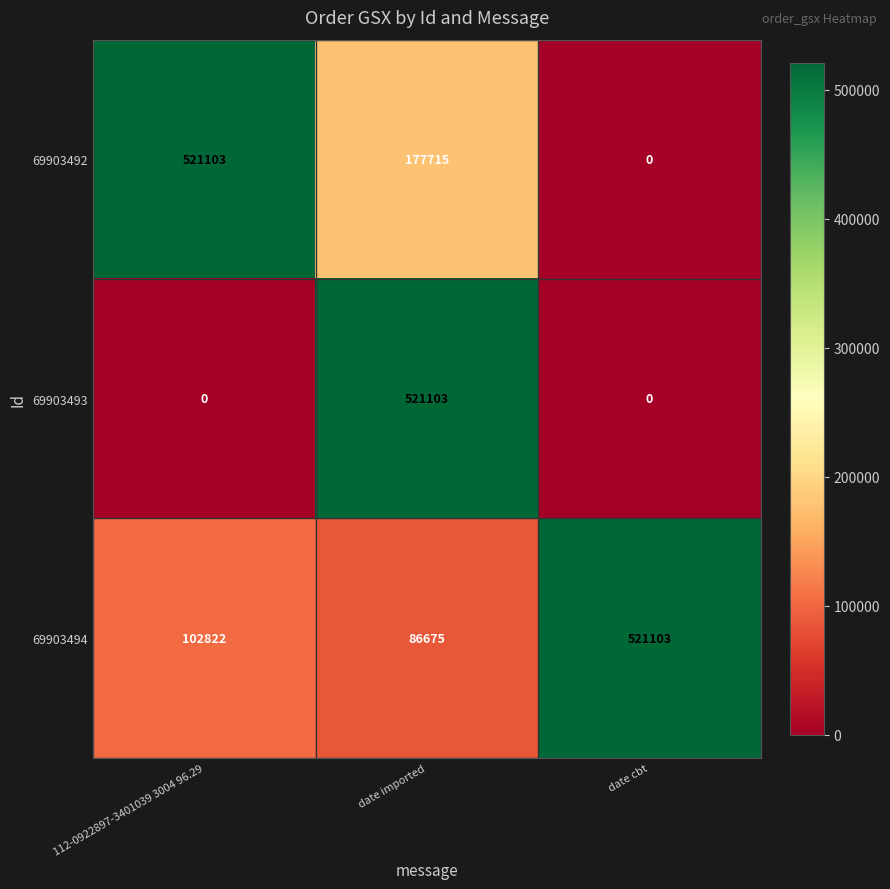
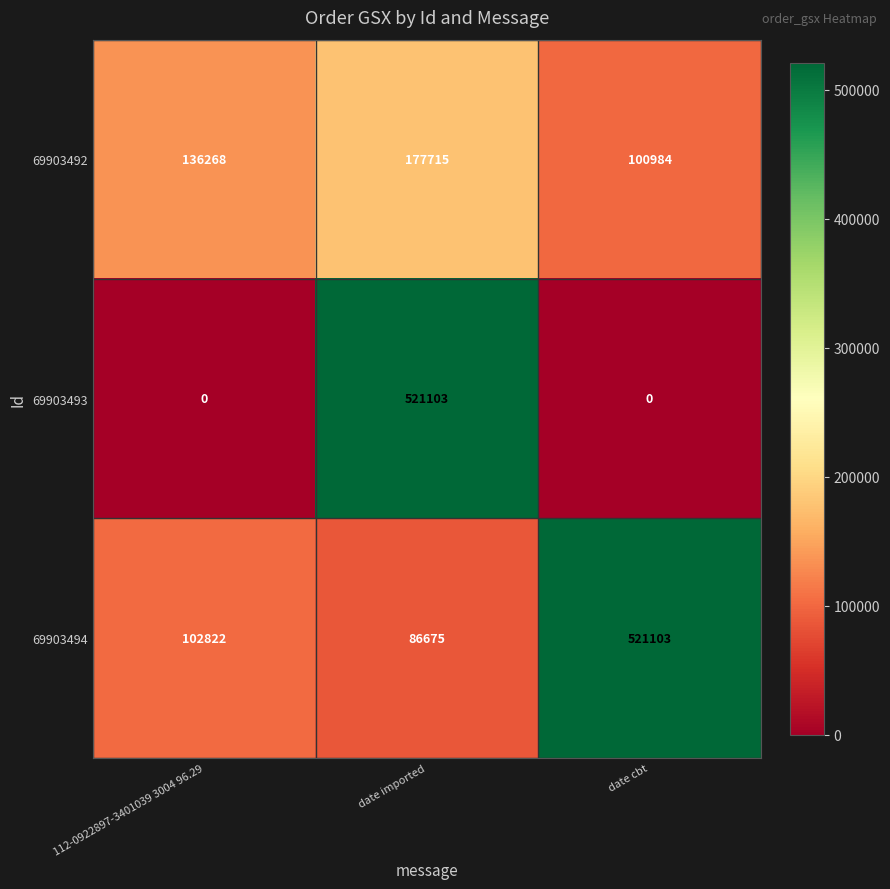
  {
    "69903492": {
-     "112-0922897-3401039 3004 96.29": 521103,
+     "112-0922897-3401039 3004 96.29": 136268,
      "date imported": 177715,
-     "date cbt": 0
+     "date cbt": 100984
    },
    "69903493": {
      "112-0922897-3401039 3004 96.29": 0,
      "date imported": 521103,
      "date cbt": 0
    },
    "69903494": {
      "112-0922897-3401039 3004 96.29": 102822,
      "date imported": 86675,
      "date cbt": 521103
    }
  }
